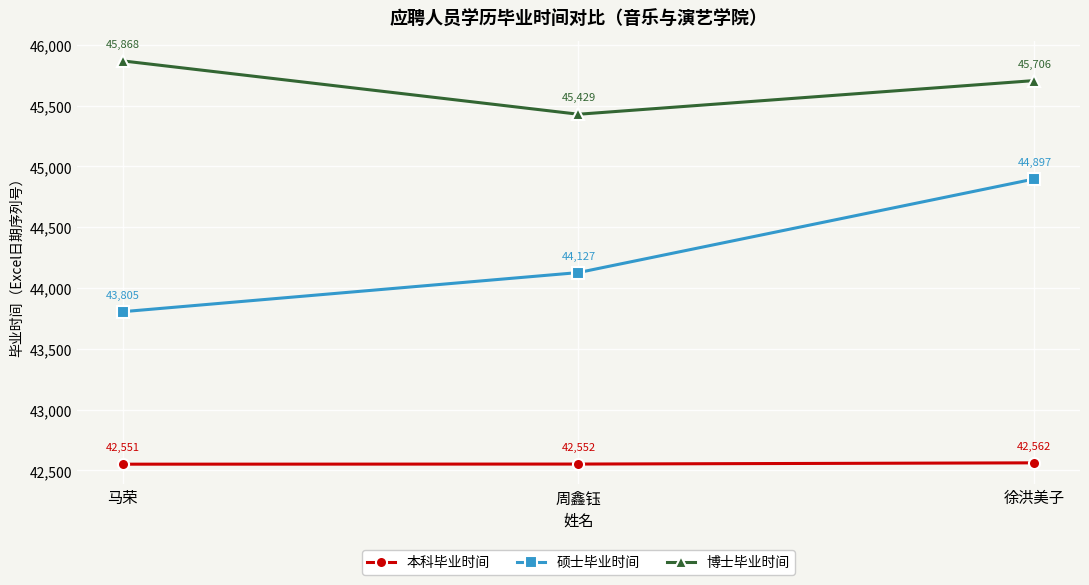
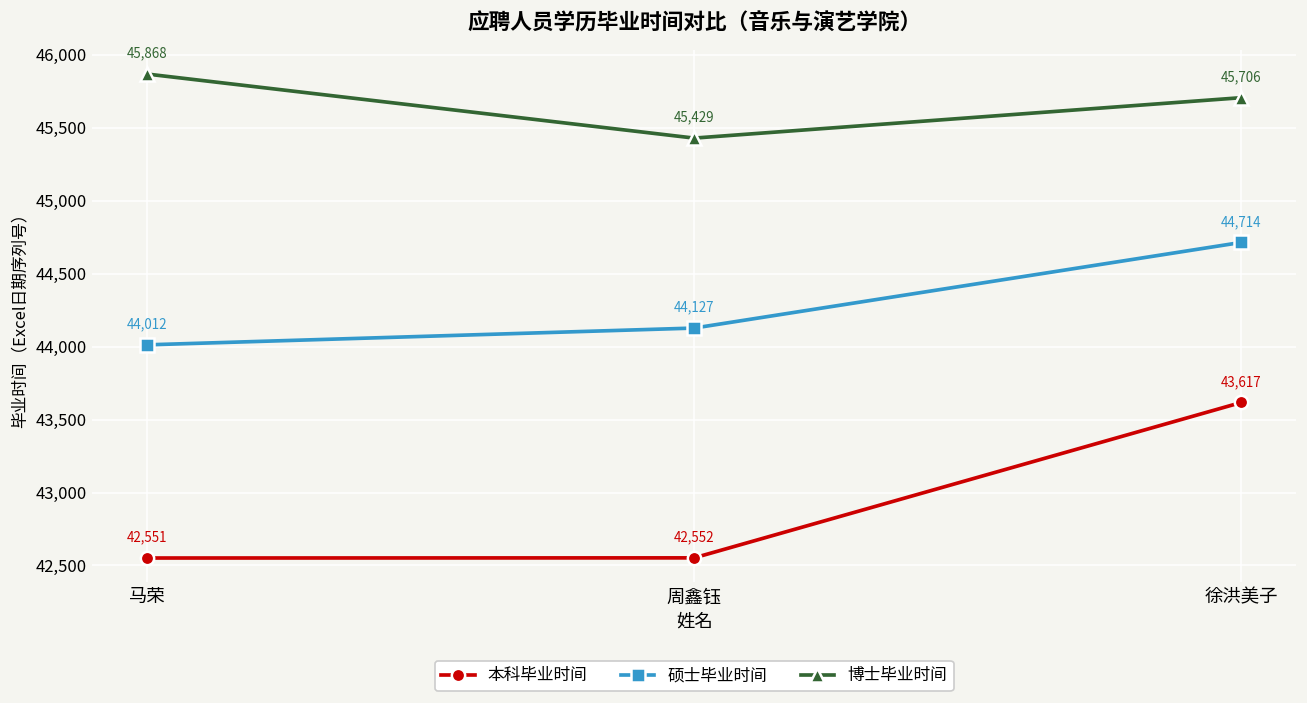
  {
    "本科毕业时间": {
      "马荣": "42,551",
      "周鑫钰": "42,552",
-     "徐洪美子": "42,562"
+     "徐洪美子": "43,617"
    },
    "硕士毕业时间": {
-     "马荣": "43,805",
+     "马荣": "44,012",
      "周鑫钰": "44,127",
-     "徐洪美子": "44,897"
+     "徐洪美子": "44,714"
    },
    "博士毕业时间": {
      "马荣": "45,868",
      "周鑫钰": "45,429",
      "徐洪美子": "45,706"
    }
  }
